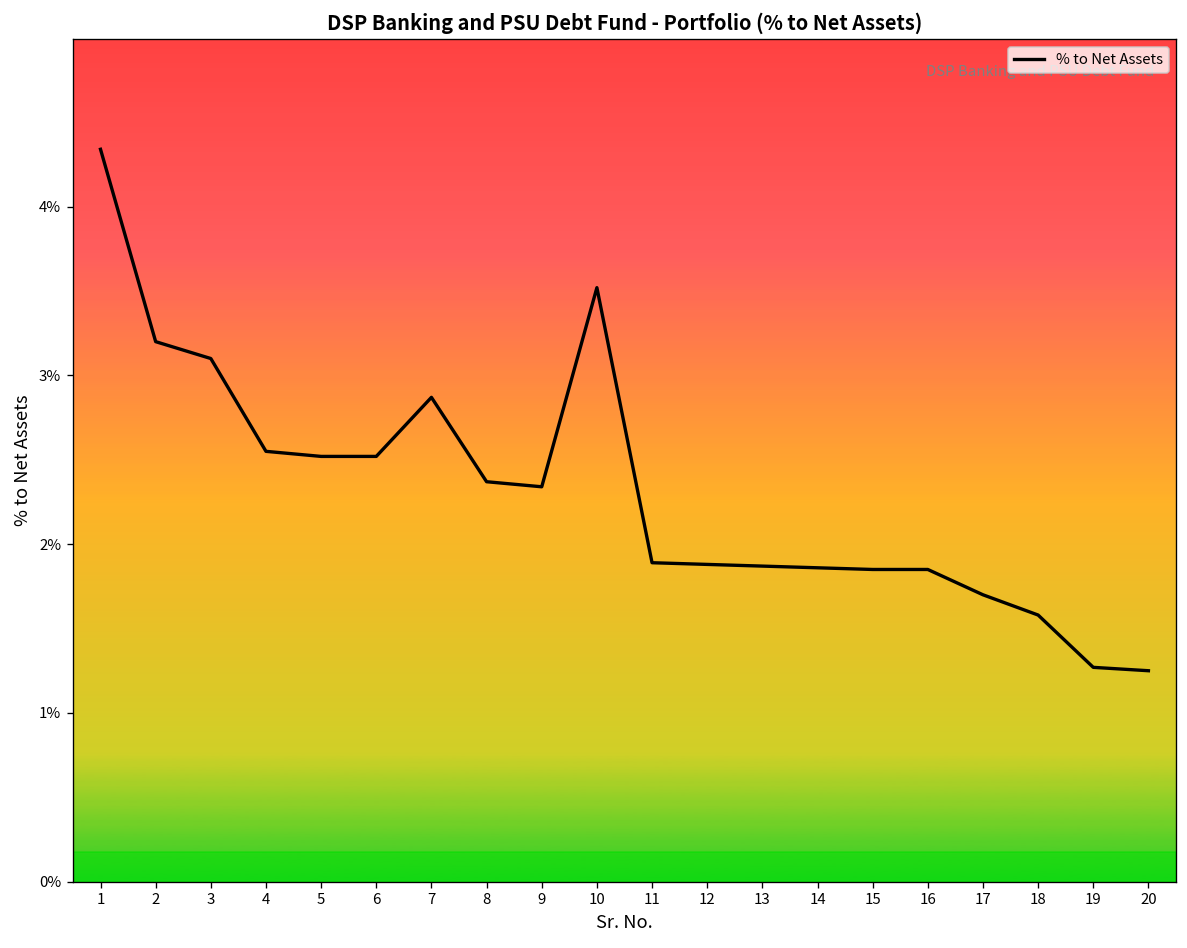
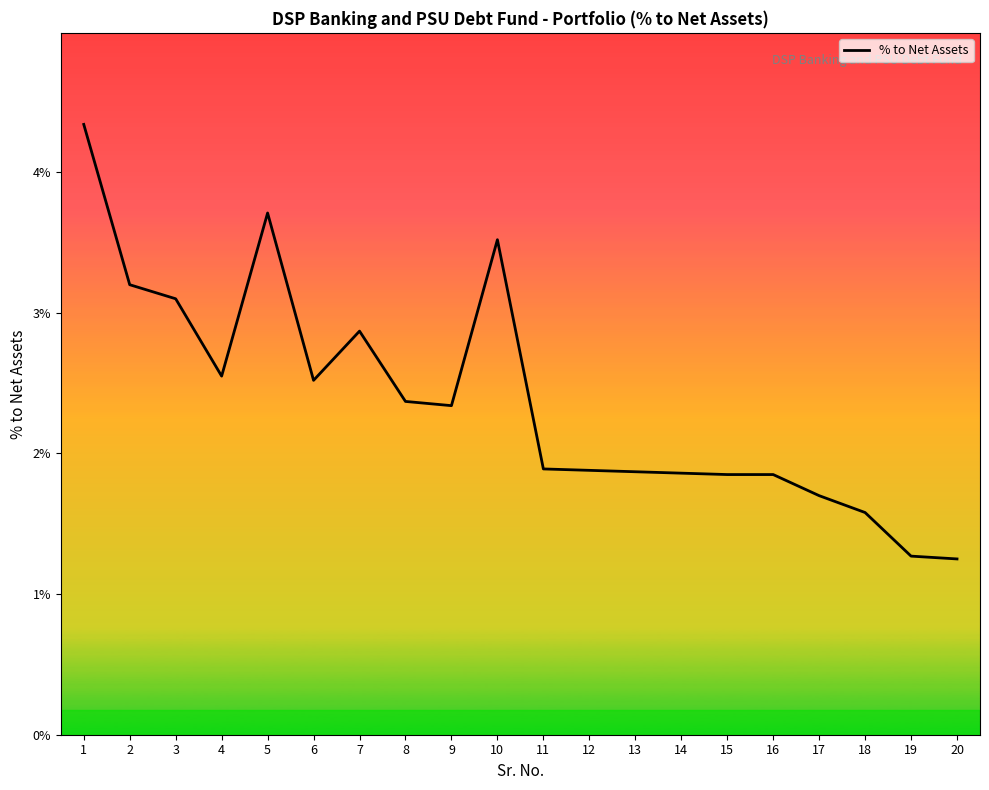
  {
    "1": "4.34%",
    "2": "3.20%",
    "3": "3.10%",
    "4": "2.55%",
-   "5": "2.52%",
+   "5": "3.71%",
    "6": "2.52%",
    "7": "2.87%",
    "8": "2.37%",
    "9": "2.34%",
    "10": "3.52%",
    "11": "1.89%",
    "12": "1.88%",
    "13": "1.87%",
    "14": "1.86%",
    "15": "1.85%",
    "16": "1.85%",
    "17": "1.70%",
    "18": "1.58%",
    "19": "1.27%",
    "20": "1.25%"
  }
